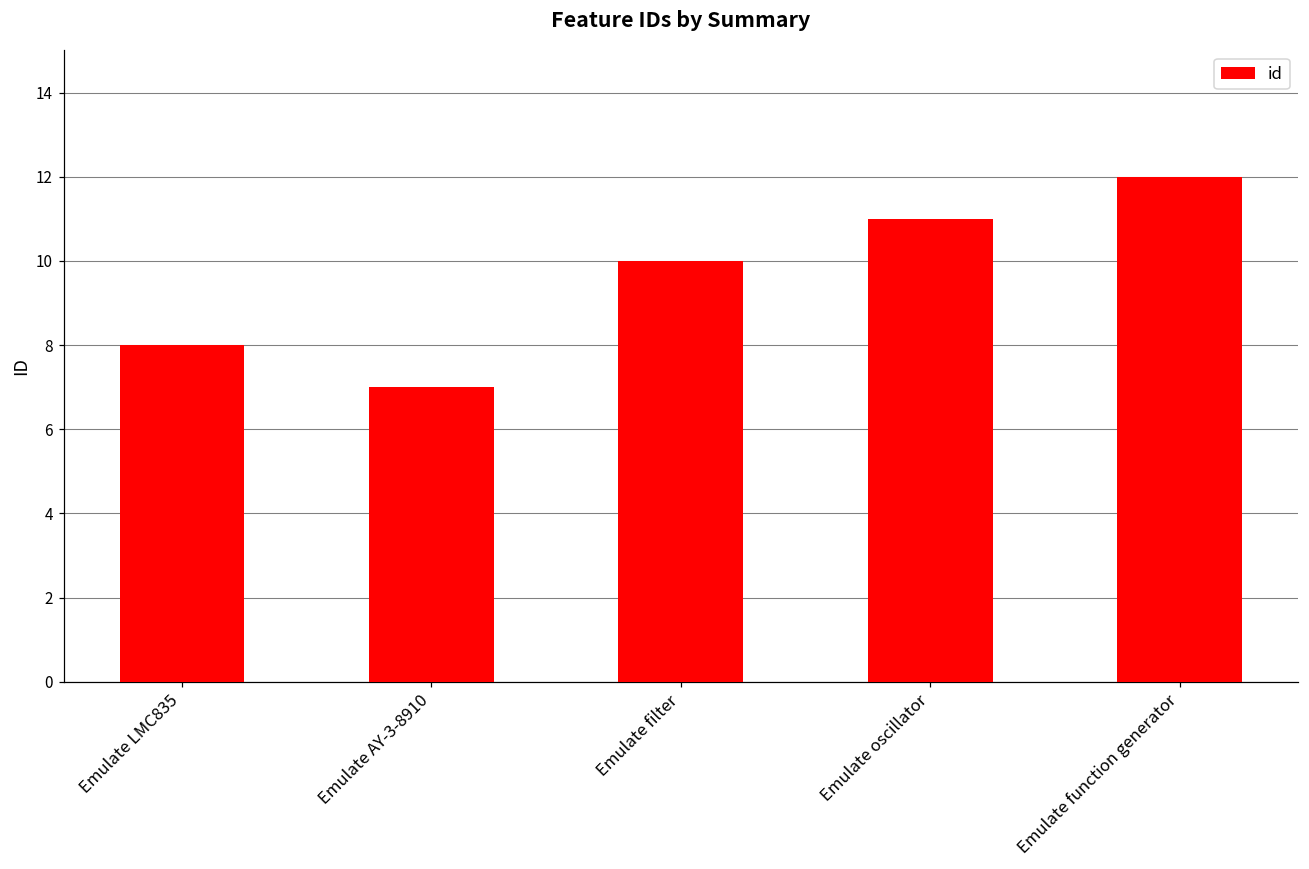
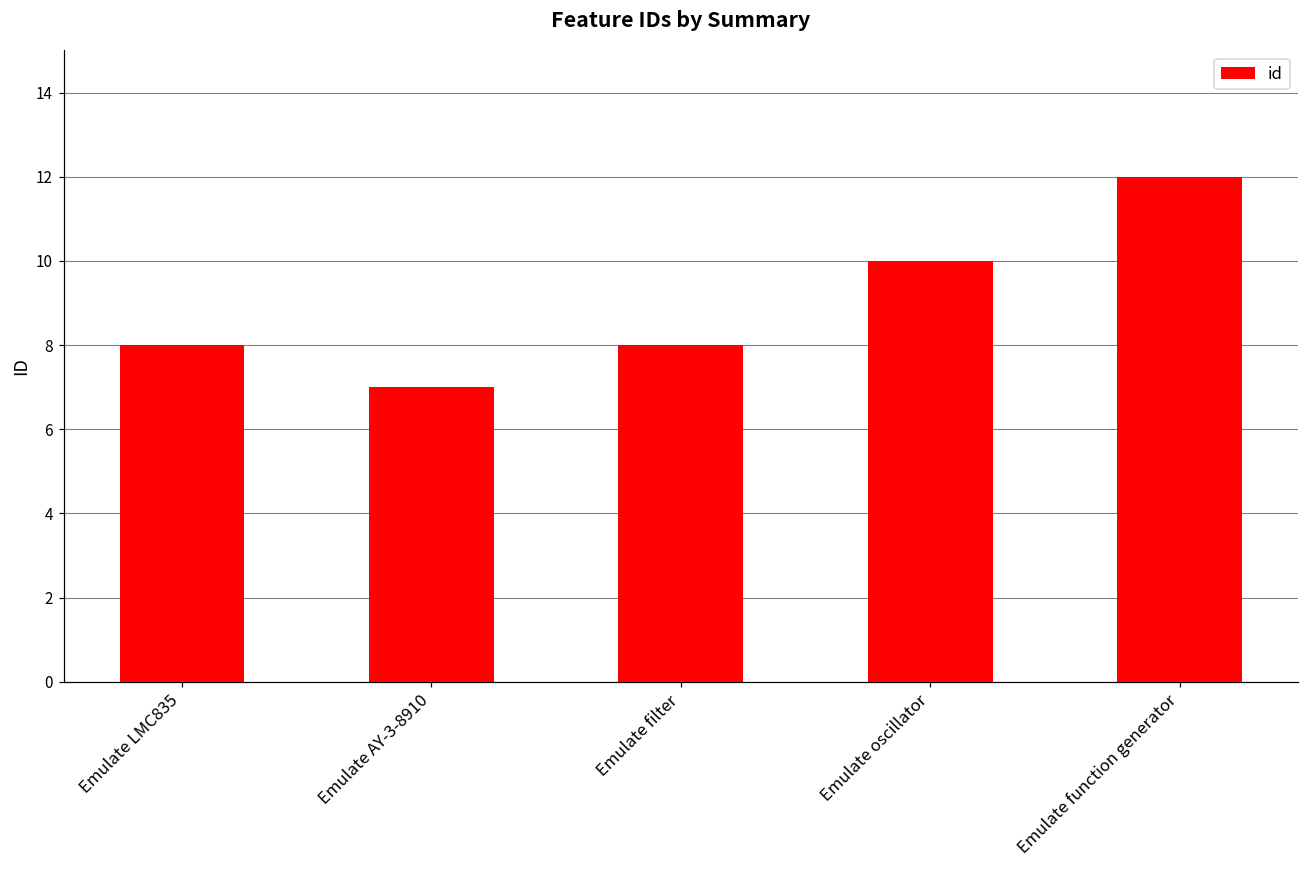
  {
    "Emulate LMC835": 8,
    "Emulate AY-3-8910": 7,
-   "Emulate filter": 10,
-   "Emulate oscillator": 11,
+   "Emulate filter": 8,
+   "Emulate oscillator": 10,
    "Emulate function generator": 12
  }
